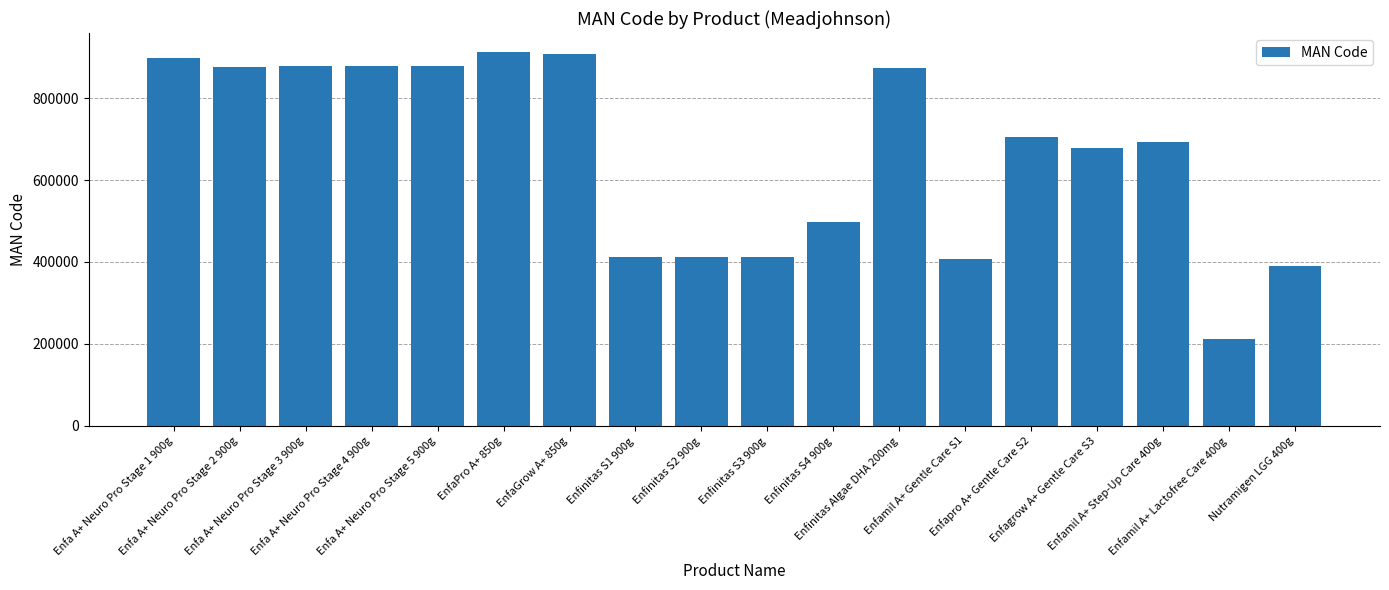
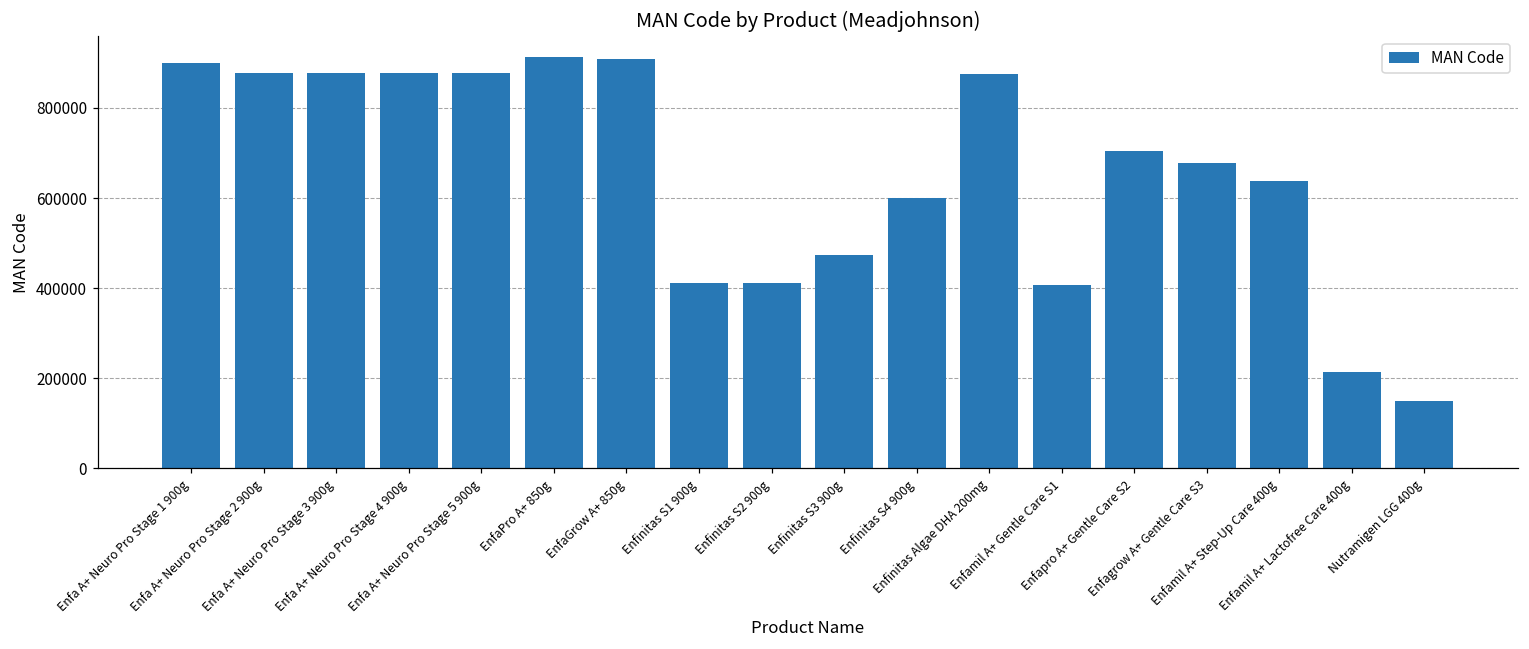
  {
    "Enfa A+ Neuro Pro Stage 1 900g": 900000,
    "Enfa A+ Neuro Pro Stage 2 900g": 880000,
    "Enfa A+ Neuro Pro Stage 3 900g": 880000,
    "Enfa A+ Neuro Pro Stage 4 900g": 880000,
    "Enfa A+ Neuro Pro Stage 5 900g": 880000,
    "EnfaPro A+ 850g": 910000,
    "EnfaGrow A+ 850g": 910000,
    "Enfinitas S1 900g": 410000,
    "Enfinitas S2 900g": 410000,
-   "Enfinitas S3 900g": 410000,
-   "Enfinitas S4 900g": 500000,
+   "Enfinitas S3 900g": 470000,
+   "Enfinitas S4 900g": 600000,
    "Enfinitas Algae DHA 200mg": 870000,
    "Enfamil A+ Gentle Care S1": 410000,
    "Enfapro A+ Gentle Care S2": 700000,
    "Enfagrow A+ Gentle Care S3": 680000,
-   "Enfamil A+ Step-Up Care 400g": 690000,
+   "Enfamil A+ Step-Up Care 400g": 640000,
    "Enfamil A+ Lactofree Care 400g": 210000,
-   "Nutramigen LGG 400g": 390000
+   "Nutramigen LGG 400g": 150000
  }
